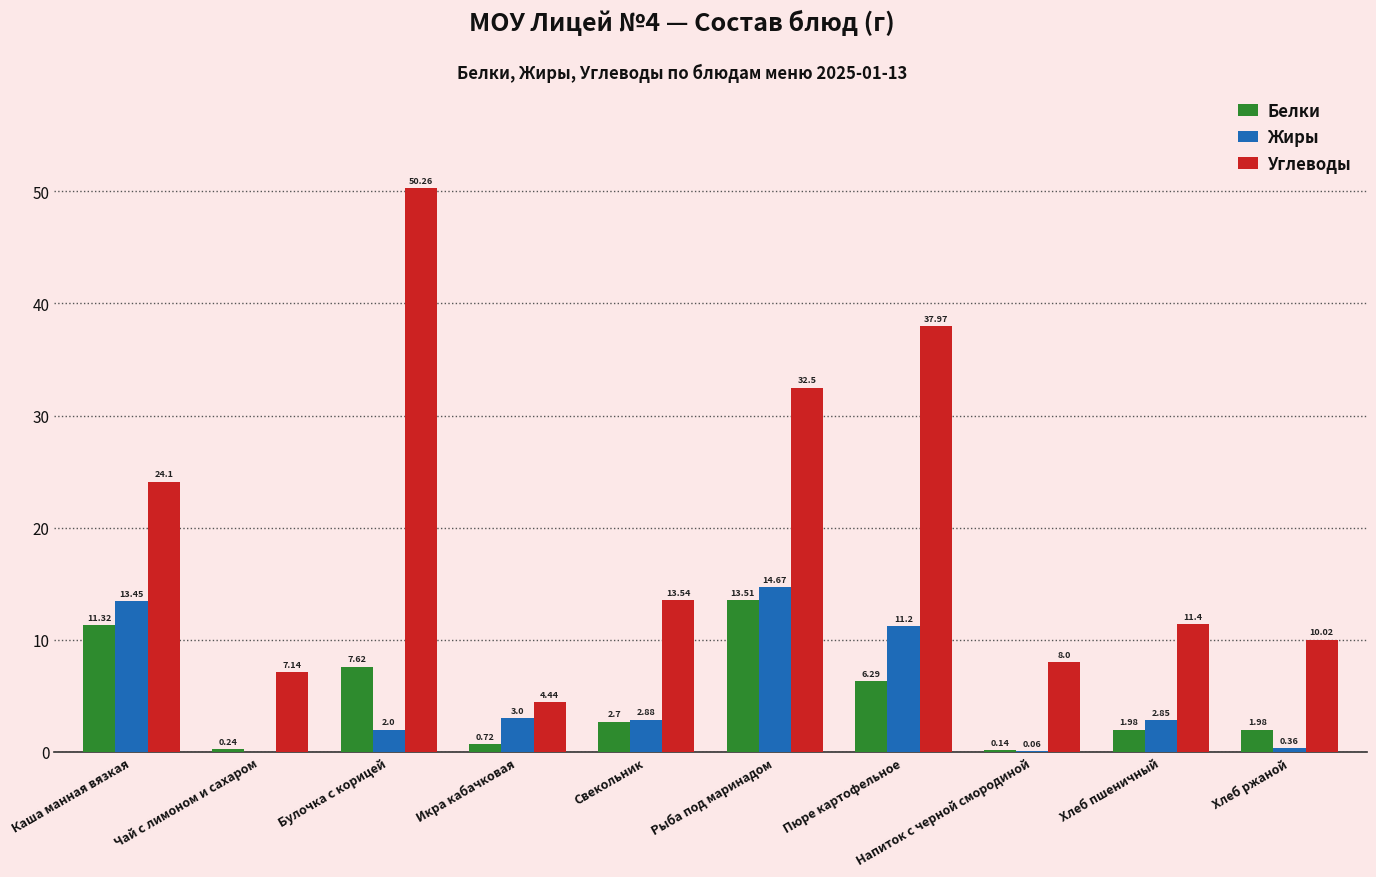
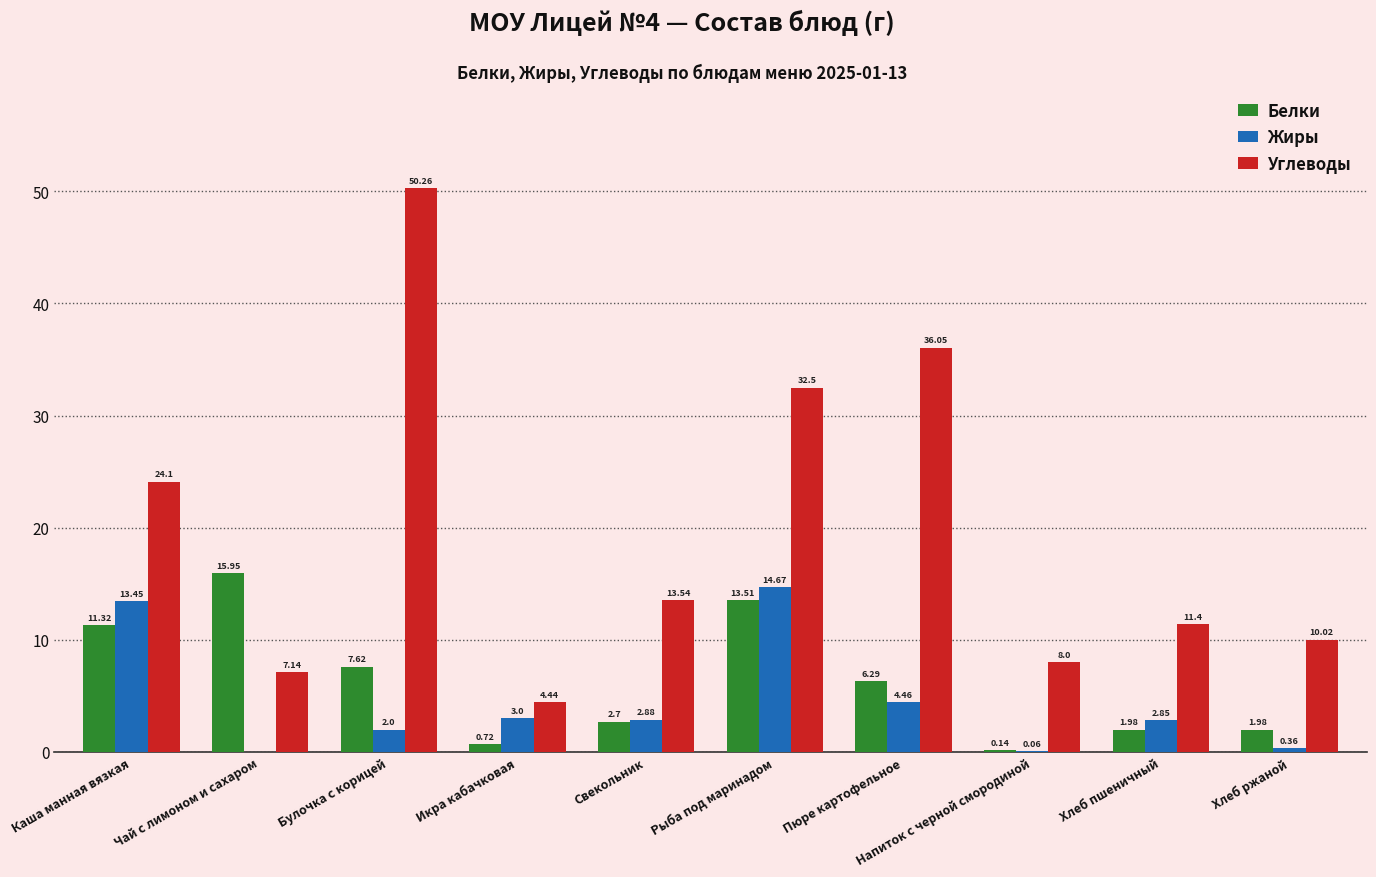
  {
    "Белки": {
      "Каша манная вязкая": 11.32,
-     "Чай с лимоном и сахаром": 0.24,
+     "Чай с лимоном и сахаром": 15.95,
      "Булочка с корицей": 7.62,
      "Икра кабачковая": 0.72,
      "Свекольник": 2.7,
      "Рыба под маринадом": 13.51,
      "Пюре картофельное": 6.29,
      "Напиток с черной смородиной": 0.14,
      "Хлеб пшеничный": 1.98,
      "Хлеб ржаной": 1.98
    },
    "Жиры": {
      "Каша манная вязкая": 13.45,
      "Булочка с корицей": 2.0,
      "Икра кабачковая": 3.0,
      "Свекольник": 2.88,
      "Рыба под маринадом": 14.67,
-     "Пюре картофельное": 11.2,
+     "Пюре картофельное": 4.46,
      "Напиток с черной смородиной": 0.06,
      "Хлеб пшеничный": 2.85,
      "Хлеб ржаной": 0.36
    },
    "Углеводы": {
      "Каша манная вязкая": 24.1,
      "Чай с лимоном и сахаром": 7.14,
      "Булочка с корицей": 50.26,
      "Икра кабачковая": 4.44,
      "Свекольник": 13.54,
      "Рыба под маринадом": 32.5,
-     "Пюре картофельное": 37.97,
+     "Пюре картофельное": 36.05,
      "Напиток с черной смородиной": 8.0,
      "Хлеб пшеничный": 11.4,
      "Хлеб ржаной": 10.02
    }
  }
